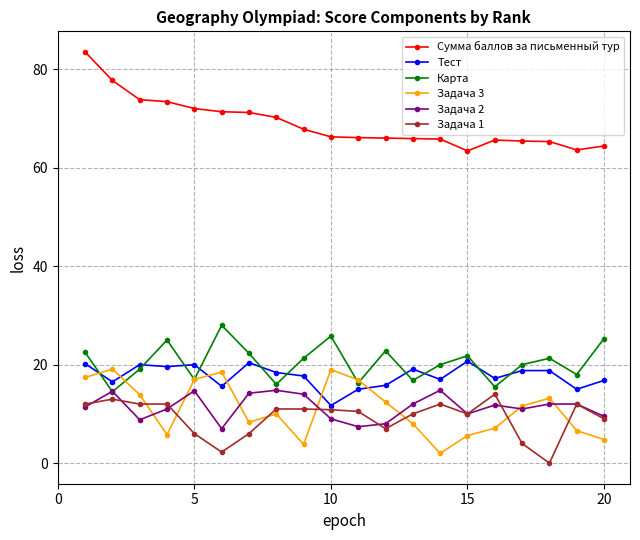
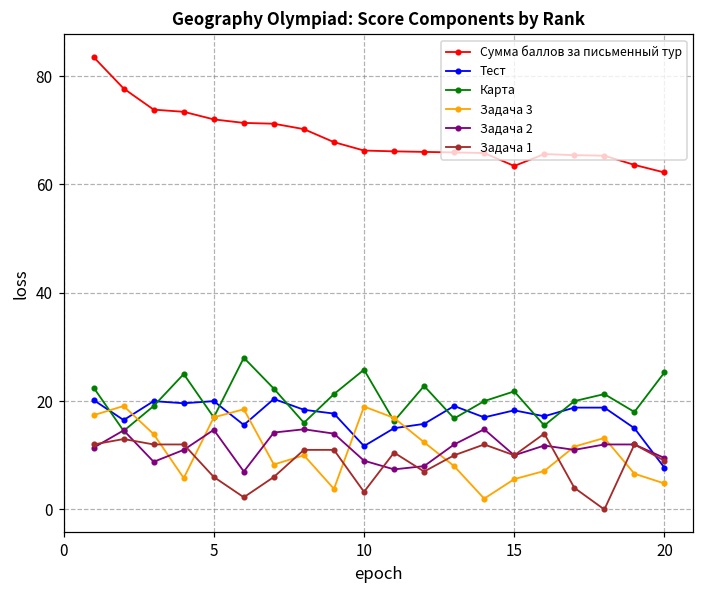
  {
    "Сумма баллов за письменный тур": {
      "5": 72,
      "10": 66,
      "15": 63,
-     "20": 64
+     "20": 62
    },
    "Тест": {
      "5": 20,
      "10": 12,
-     "15": 21,
-     "20": 17
+     "15": 18,
+     "20": 8
    },
    "Карта": {
      "10": 26,
      "15": 22,
      "20": 25
    },
    "Задача 3": {
      "10": 19,
      "15": 6,
      "20": 5
    },
    "Задача 2": {
      "5": 15,
      "10": 9
    },
    "Задача 1": {
      "5": 6,
-     "10": 11
+     "10": 3
    }
  }
